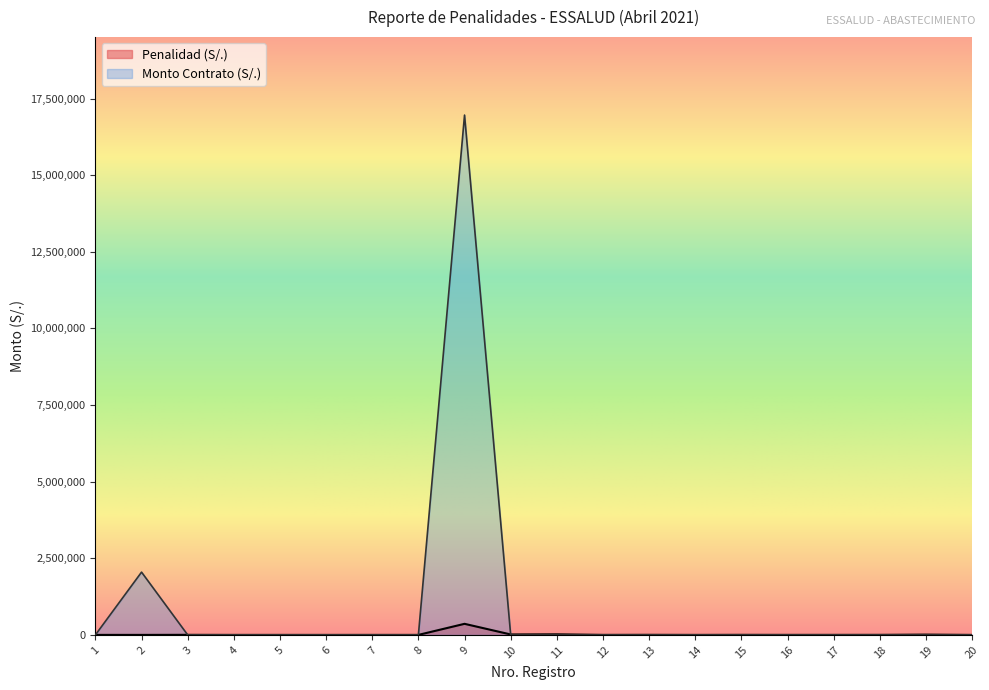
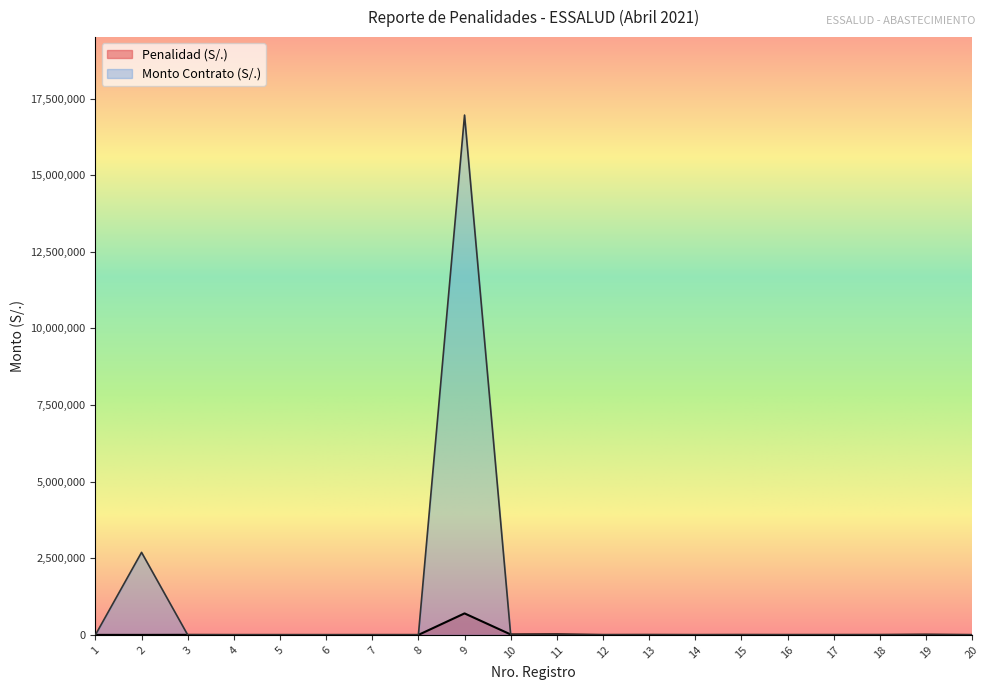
  {
    "Penalidad (S/.)": {
      "2": "0",
-     "9": "400,000"
+     "9": "700,000"
    },
    "Monto Contrato (S/.)": {
-     "2": "2,000,000",
+     "2": "2,700,000",
      "9": "17,000,000"
    }
  }
